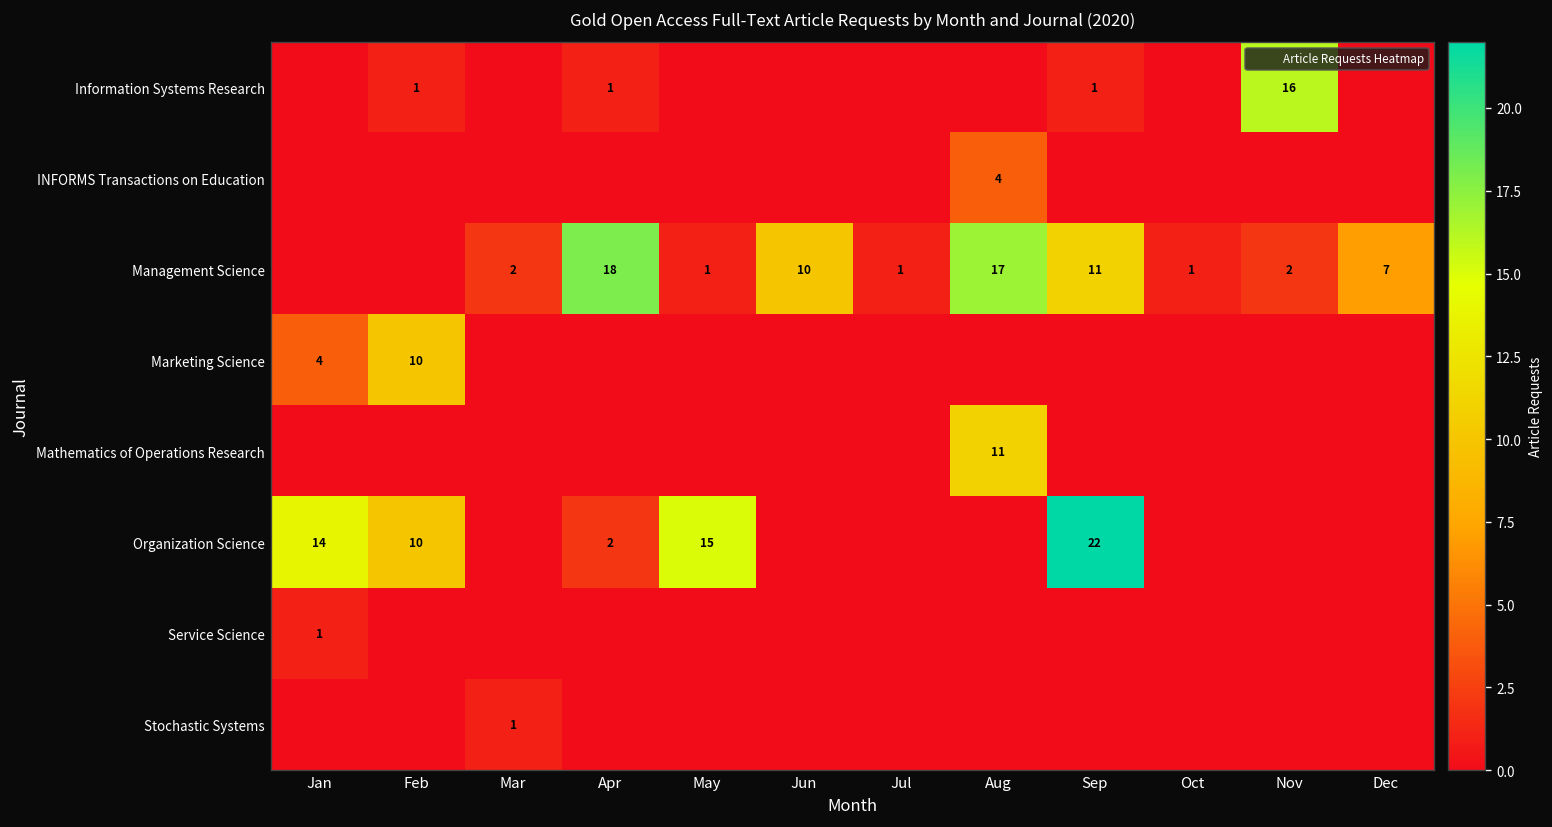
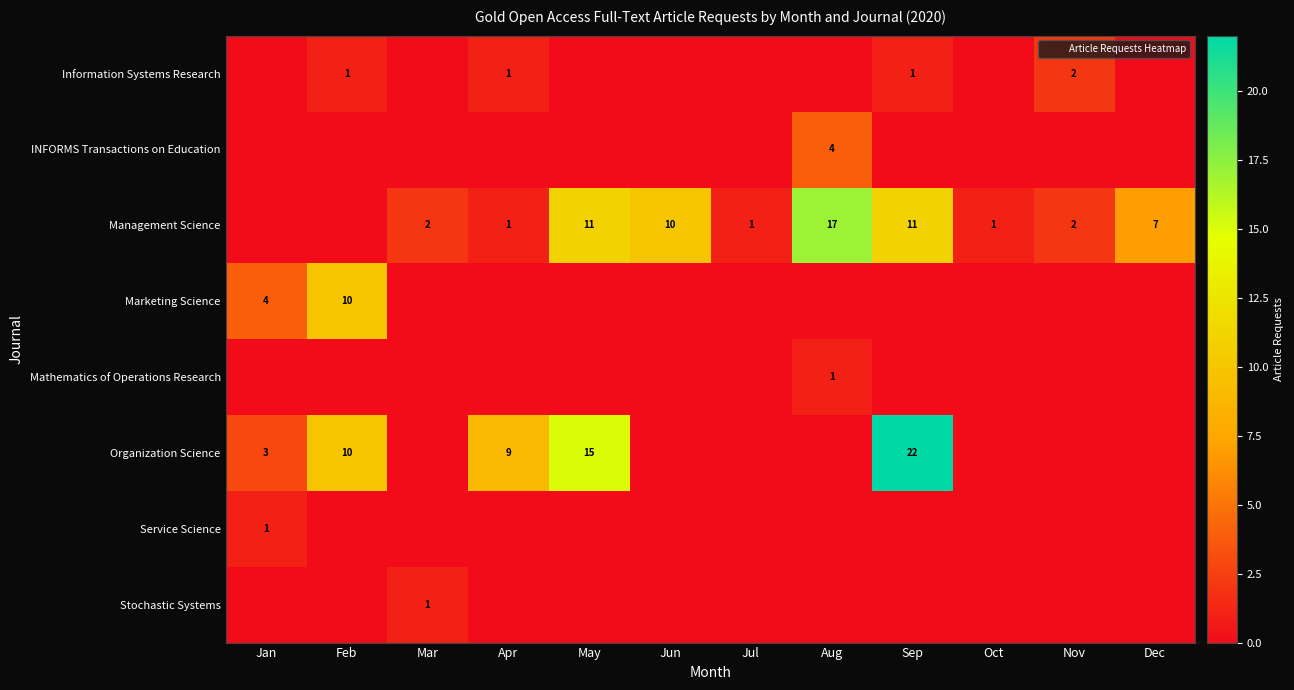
  {
    "Information Systems Research": {
      "Feb": 1,
      "Apr": 1,
      "Sep": 1,
-     "Nov": 16
+     "Nov": 2
    },
    "INFORMS Transactions on Education": {
      "Aug": 4
    },
    "Management Science": {
      "Mar": 2,
-     "Apr": 18,
-     "May": 1,
+     "Apr": 1,
+     "May": 11,
      "Jun": 10,
      "Jul": 1,
      "Aug": 17,
      "Sep": 11,
      "Oct": 1,
      "Nov": 2,
      "Dec": 7
    },
    "Marketing Science": {
      "Jan": 4,
      "Feb": 10
    },
    "Mathematics of Operations Research": {
-     "Aug": 11
+     "Aug": 1
    },
    "Organization Science": {
-     "Jan": 14,
+     "Jan": 3,
      "Feb": 10,
-     "Apr": 2,
+     "Apr": 9,
      "May": 15,
      "Sep": 22
    },
    "Service Science": {
      "Jan": 1
    },
    "Stochastic Systems": {
      "Mar": 1
    }
  }
